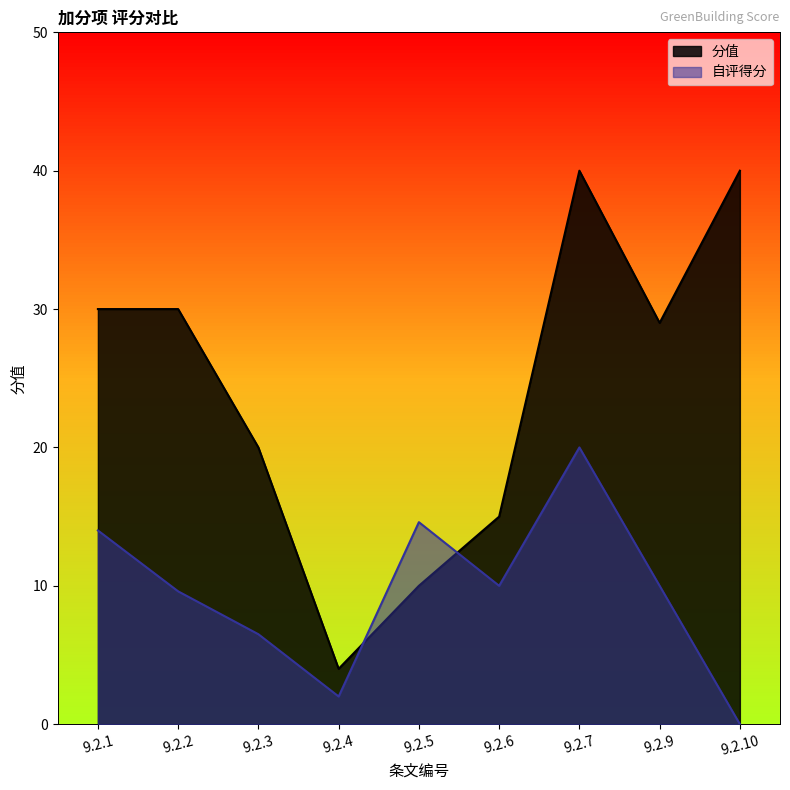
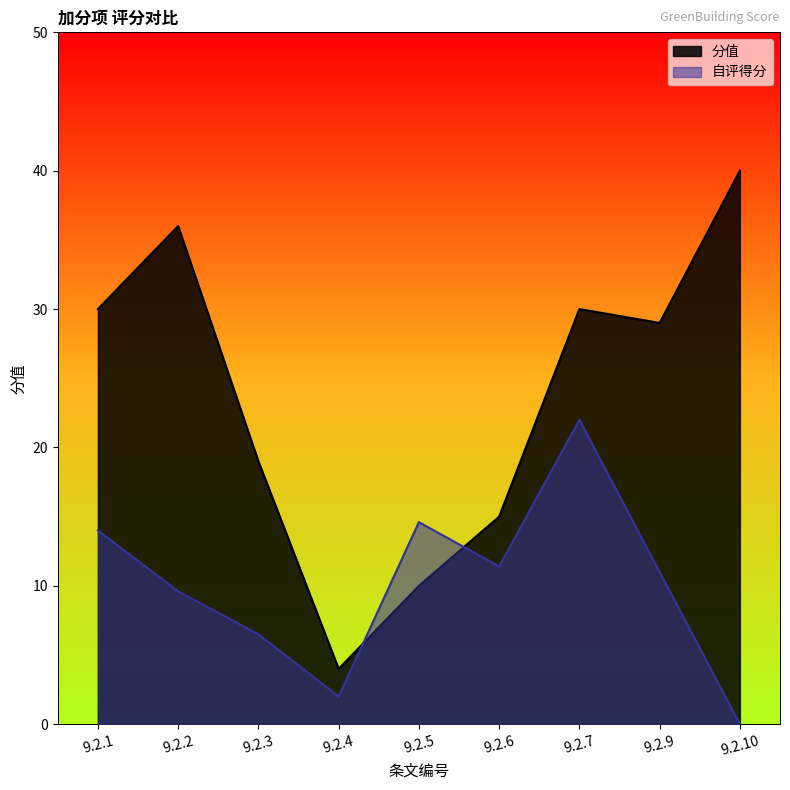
  {
    "分值": {
      "9.2.1": 30,
-     "9.2.2": 30,
-     "9.2.3": 20,
+     "9.2.2": 36,
+     "9.2.3": 19,
      "9.2.4": 4,
      "9.2.5": 10,
      "9.2.6": 15,
-     "9.2.7": 40,
+     "9.2.7": 30,
      "9.2.9": 29,
      "9.2.10": 40
    },
    "自评得分": {
      "9.2.1": 14.0,
      "9.2.2": 9.6,
      "9.2.3": 6.5,
      "9.2.4": 2.0,
      "9.2.5": 14.6,
-     "9.2.6": 10.0,
-     "9.2.7": 20,
-     "9.2.9": 10,
+     "9.2.6": 11.4,
+     "9.2.7": 22,
+     "9.2.9": 11,
      "9.2.10": 0.0
    }
  }
